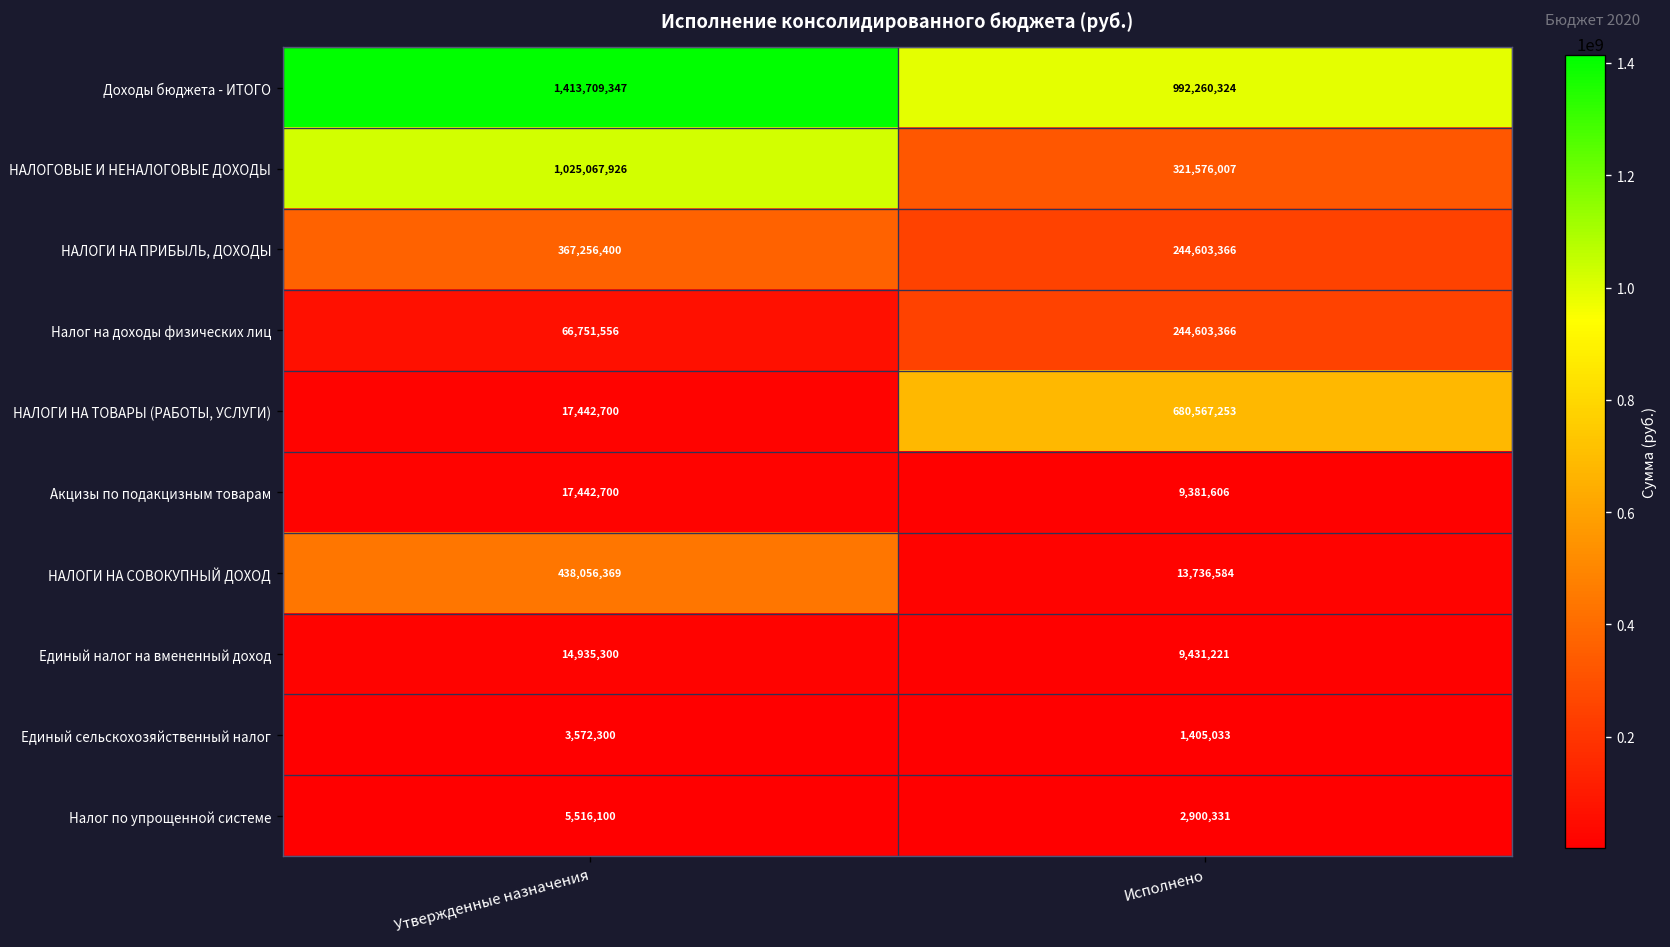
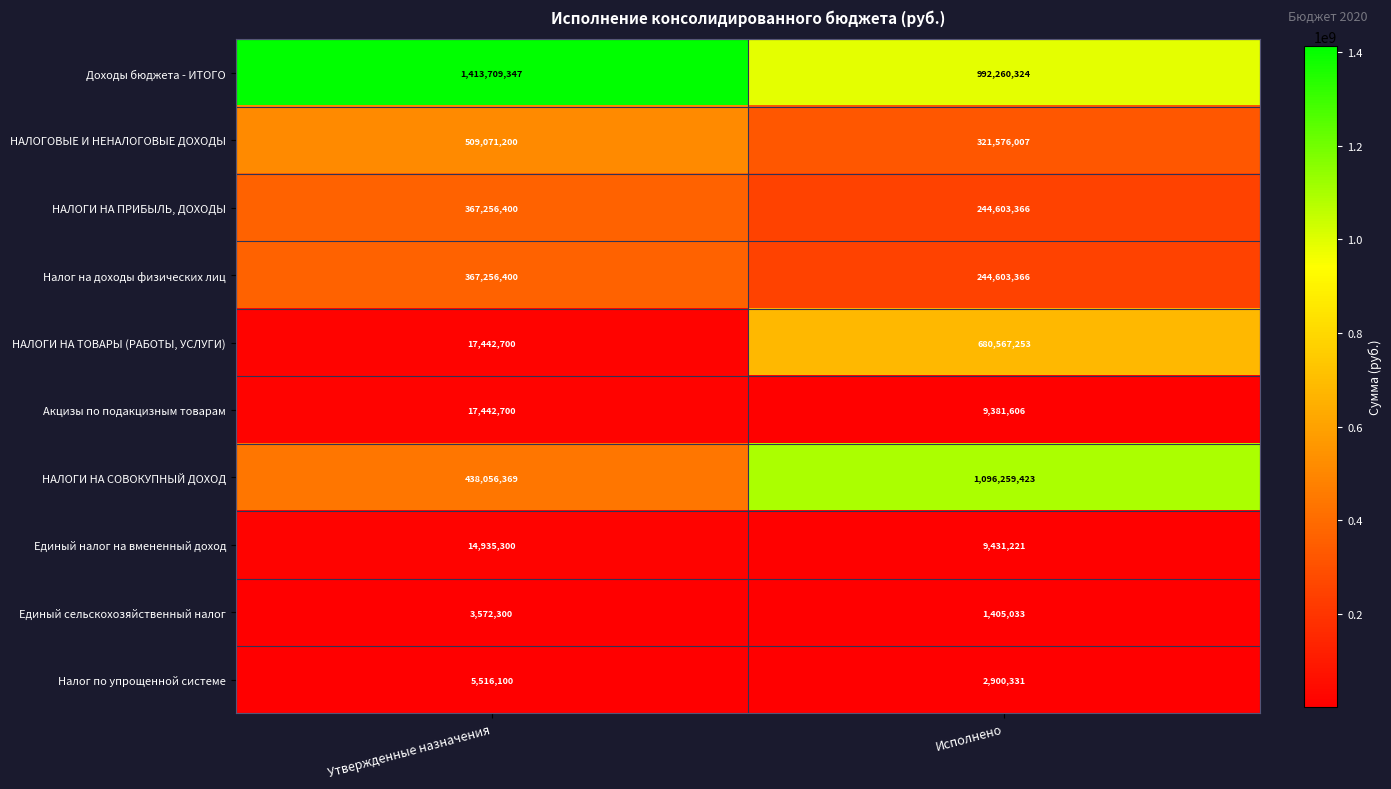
  {
    "Доходы бюджета - ИТОГО": {
      "Утвержденные назначения": "1,413,709,347",
      "Исполнено": "992,260,324"
    },
    "НАЛОГОВЫЕ И НЕНАЛОГОВЫЕ ДОХОДЫ": {
-     "Утвержденные назначения": "1,025,067,926",
+     "Утвержденные назначения": "509,071,200",
      "Исполнено": "321,576,007"
    },
    "НАЛОГИ НА ПРИБЫЛЬ, ДОХОДЫ": {
      "Утвержденные назначения": "367,256,400",
      "Исполнено": "244,603,366"
    },
    "Налог на доходы физических лиц": {
-     "Утвержденные назначения": "66,751,556",
+     "Утвержденные назначения": "367,256,400",
      "Исполнено": "244,603,366"
    },
    "НАЛОГИ НА ТОВАРЫ (РАБОТЫ, УСЛУГИ)": {
      "Утвержденные назначения": "17,442,700",
      "Исполнено": "680,567,253"
    },
    "Акцизы по подакцизным товарам": {
      "Утвержденные назначения": "17,442,700",
      "Исполнено": "9,381,606"
    },
    "НАЛОГИ НА СОВОКУПНЫЙ ДОХОД": {
      "Утвержденные назначения": "438,056,369",
-     "Исполнено": "13,736,584"
+     "Исполнено": "1,096,259,423"
    },
    "Единый налог на вмененный доход": {
      "Утвержденные назначения": "14,935,300",
      "Исполнено": "9,431,221"
    },
    "Единый сельскохозяйственный налог": {
      "Утвержденные назначения": "3,572,300",
      "Исполнено": "1,405,033"
    },
    "Налог по упрощенной системе": {
      "Утвержденные назначения": "5,516,100",
      "Исполнено": "2,900,331"
    }
  }
